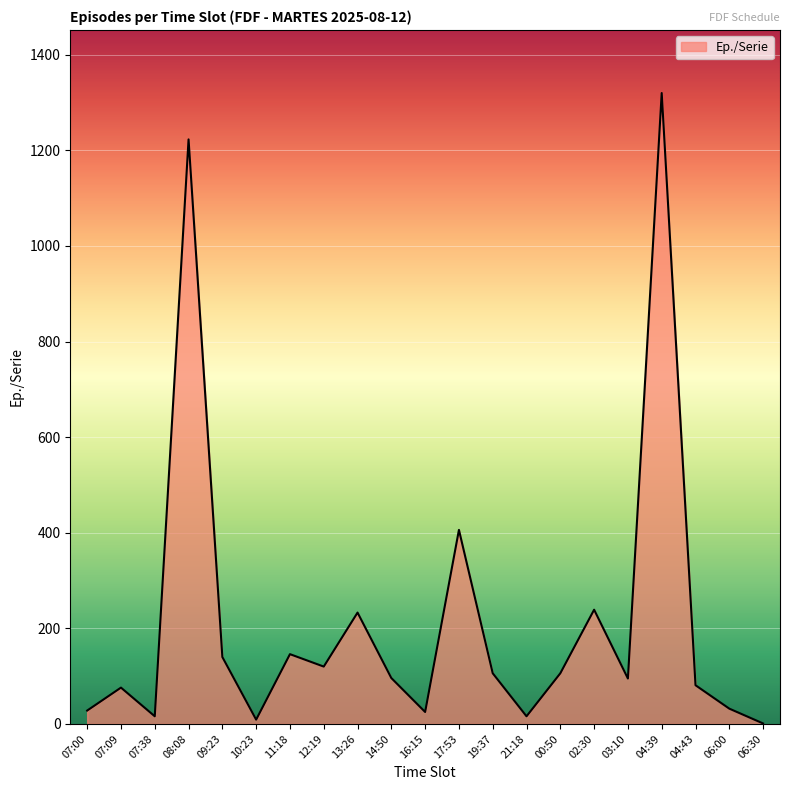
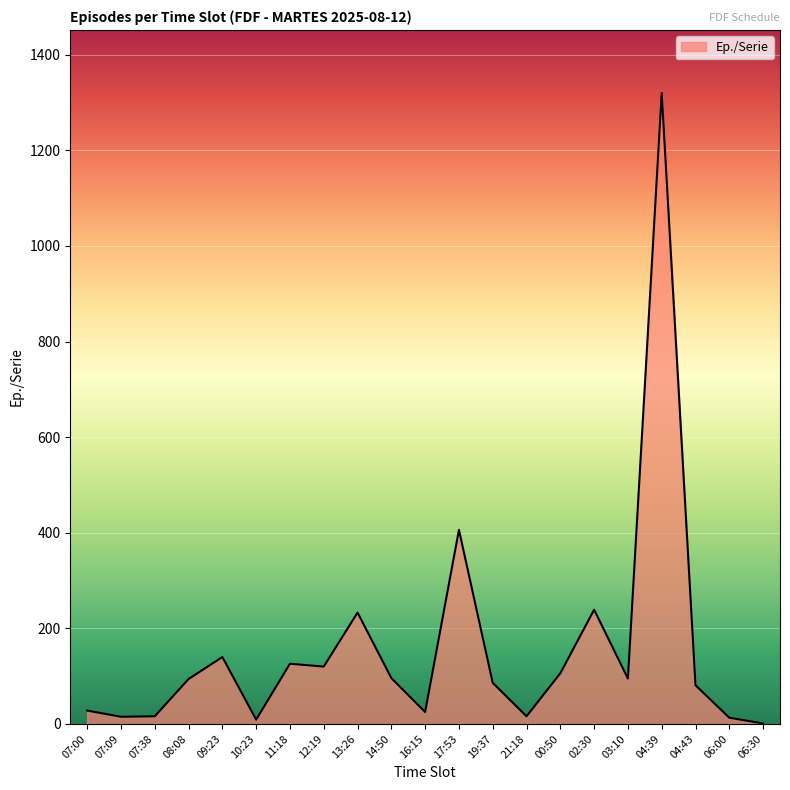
  {
    "07:00": 30,
-   "07:09": 80,
+   "07:09": 20,
    "07:38": 20,
-   "08:08": 1220,
+   "08:08": 90,
    "09:23": 140,
    "10:23": 10,
-   "11:18": 150,
+   "11:18": 130,
    "12:19": 120,
    "13:26": 230,
    "14:50": 100,
    "16:15": 30,
    "17:53": 410,
-   "19:37": 110,
+   "19:37": 90,
    "21:18": 20,
    "00:50": 110,
    "02:30": 240,
    "03:10": 100,
    "04:39": 1320,
    "04:43": 80,
-   "06:00": 30,
+   "06:00": 10,
    "06:30": 0
  }
